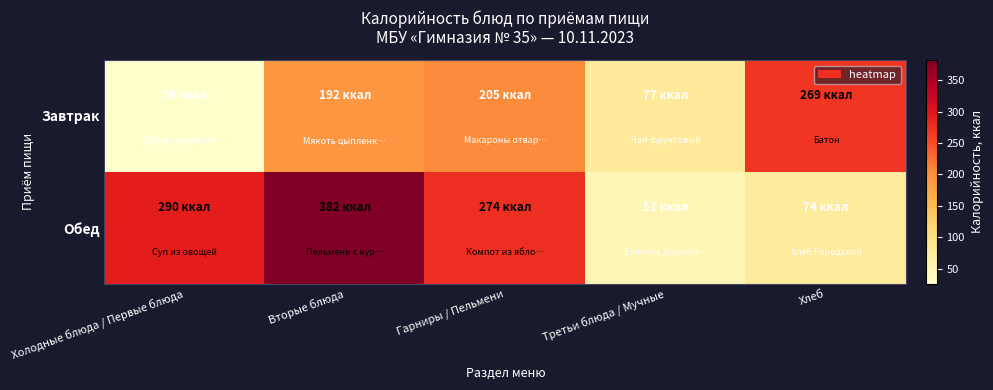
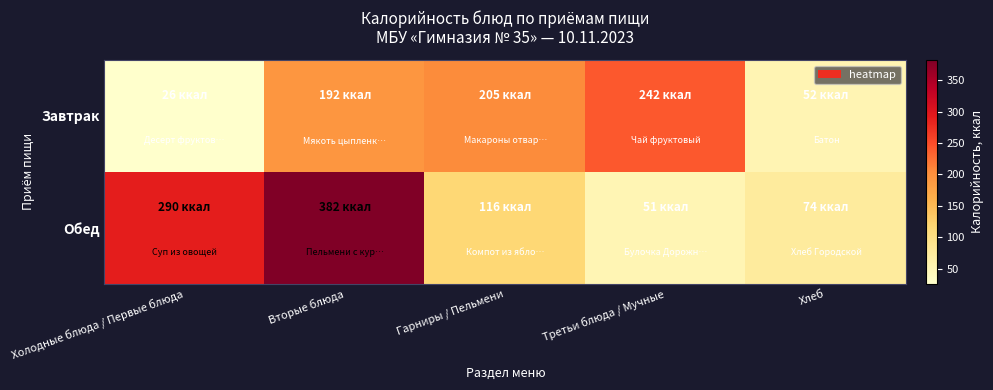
  {
    "Завтрак": {
-     "Третьи блюда / Мучные": 77,
-     "Хлеб": 269
+     "Третьи блюда / Мучные": 242,
+     "Хлеб": 52
    },
    "Обед": {
-     "Гарниры / Пельмени": 274
+     "Гарниры / Пельмени": 116
    }
  }
